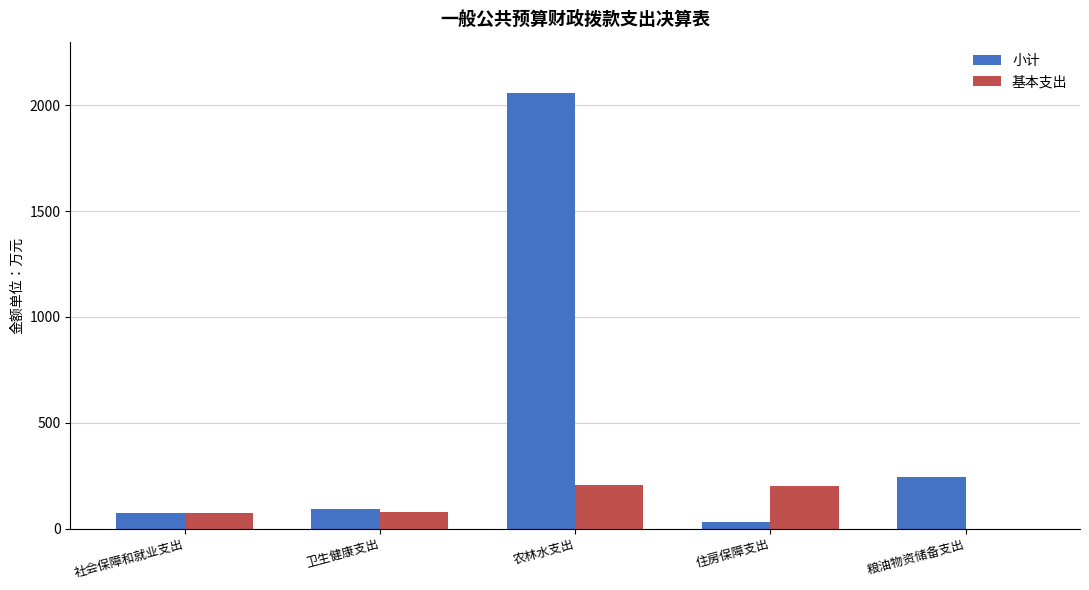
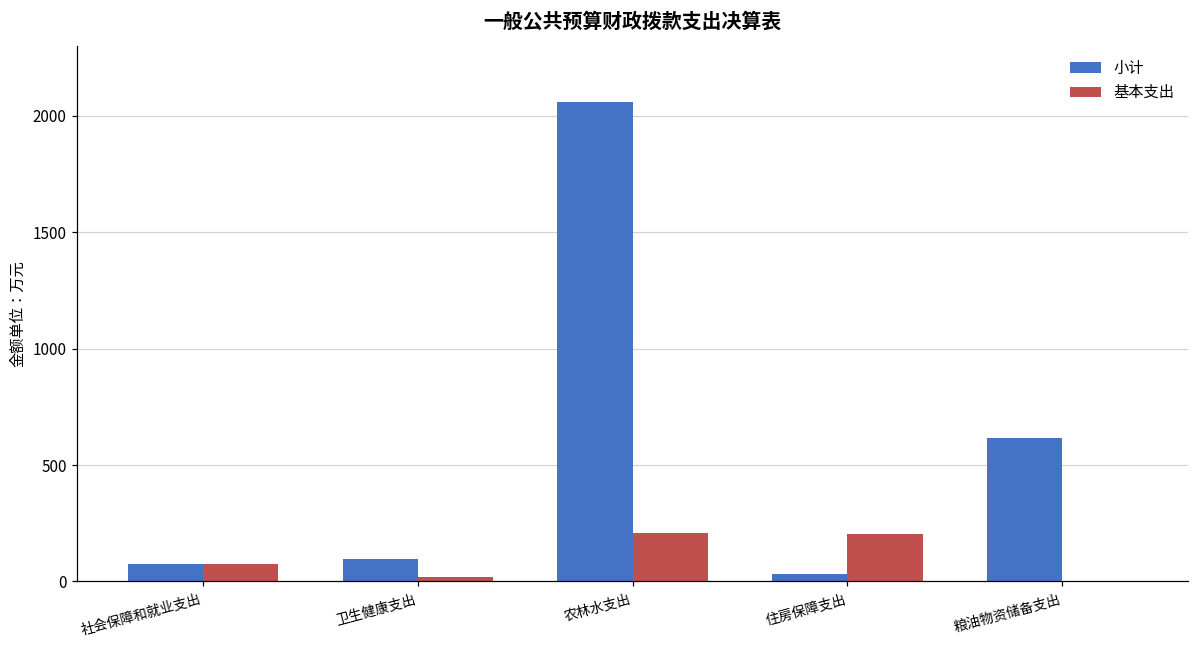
  {
    "小计": {
      "社会保障和就业支出": 80,
      "卫生健康支出": 90,
      "农林水支出": 2060,
      "住房保障支出": 30,
-     "粮油物资储备支出": 240
+     "粮油物资储备支出": 620
    },
    "基本支出": {
      "社会保障和就业支出": 80,
-     "卫生健康支出": 80,
+     "卫生健康支出": 20,
      "农林水支出": 210,
      "住房保障支出": 200,
      "粮油物资储备支出": 0
    }
  }
